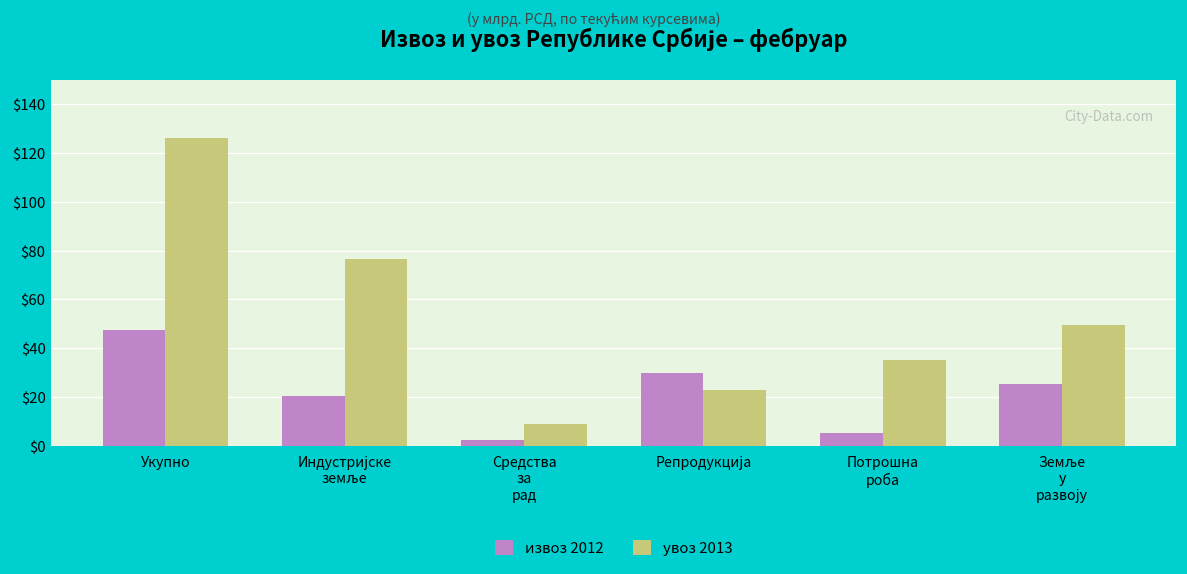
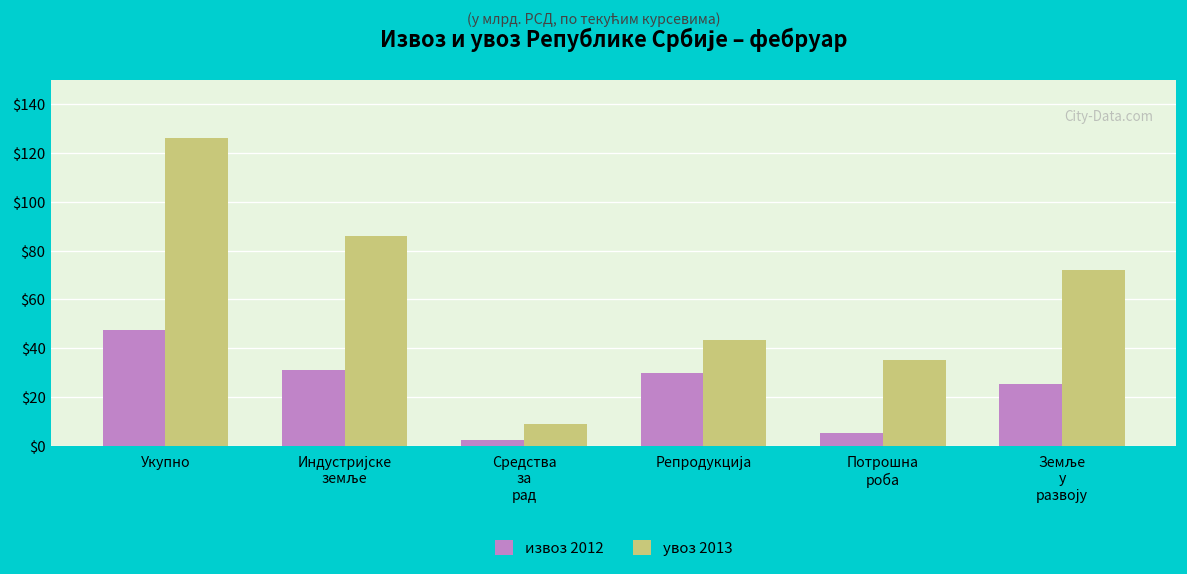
  {
    "извоз 2012": {
      "Укупно": "$48",
-     "Индустријске земље": "$20",
+     "Индустријске земље": "$31",
      "Средства за рад": "$2",
      "Репродукција": "$30",
      "Потрошна роба": "$5",
      "Земље у развоју": "$25"
    },
    "увоз 2013": {
      "Укупно": "$126",
-     "Индустријске земље": "$77",
+     "Индустријске земље": "$86",
      "Средства за рад": "$9",
-     "Репродукција": "$23",
+     "Репродукција": "$44",
      "Потрошна роба": "$35",
-     "Земље у развоју": "$50"
+     "Земље у развоју": "$72"
    }
  }
